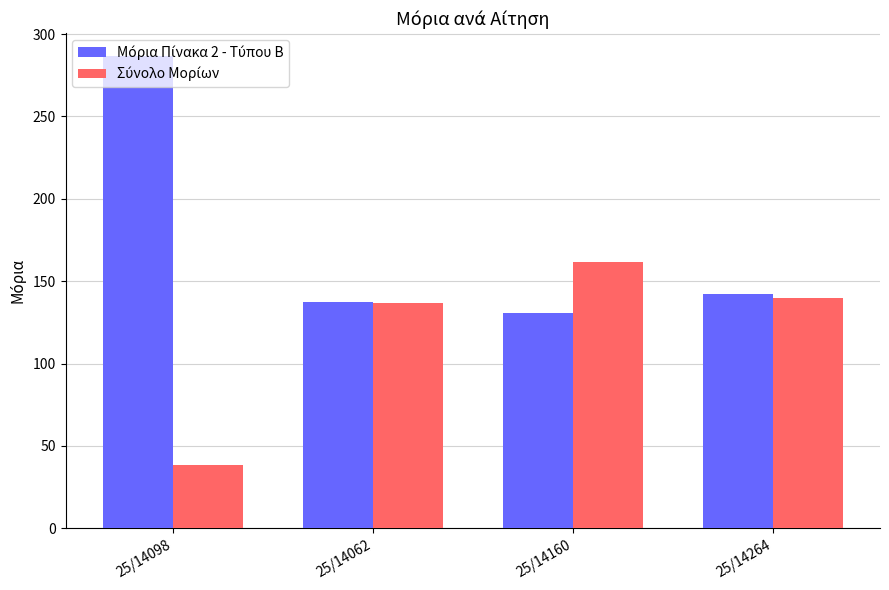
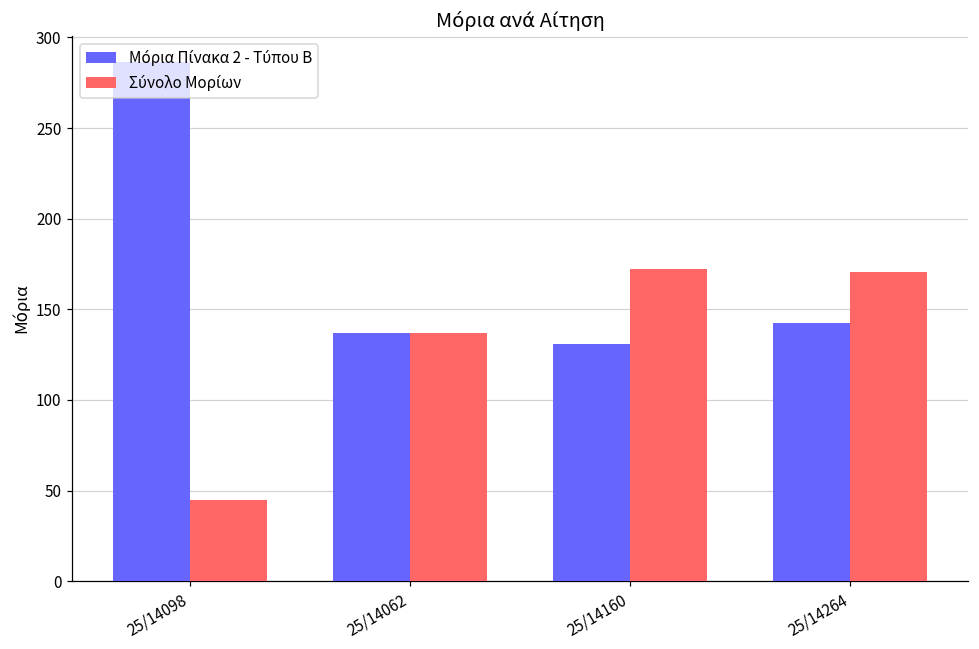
  {
    "Μόρια Πίνακα 2 - Τύπου Β": {
      "25/14062": 137,
      "25/14160": 131,
      "25/14264": 143
    },
    "Σύνολο Μορίων": {
-     "25/14098": 38,
+     "25/14098": 45,
      "25/14062": 137,
-     "25/14160": 162,
-     "25/14264": 140
+     "25/14160": 172,
+     "25/14264": 171
    }
  }
